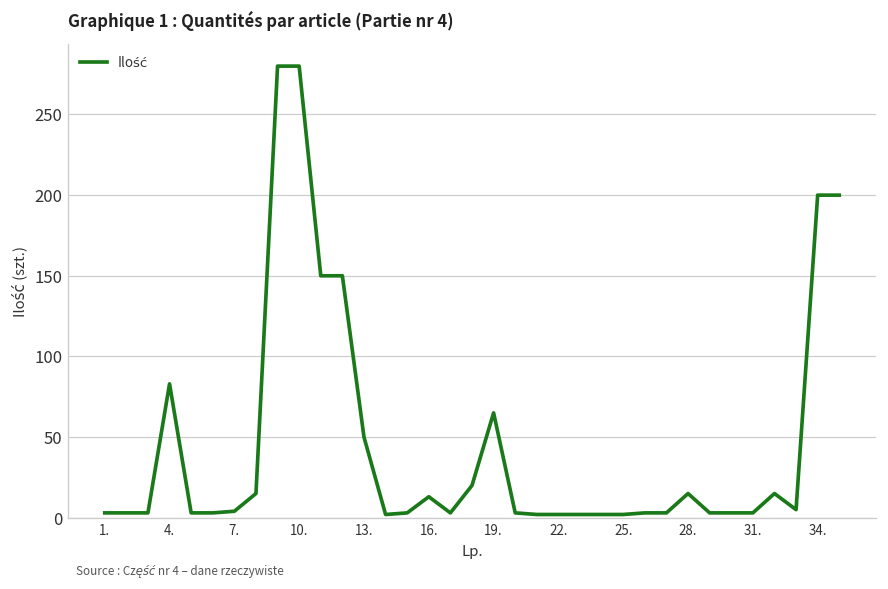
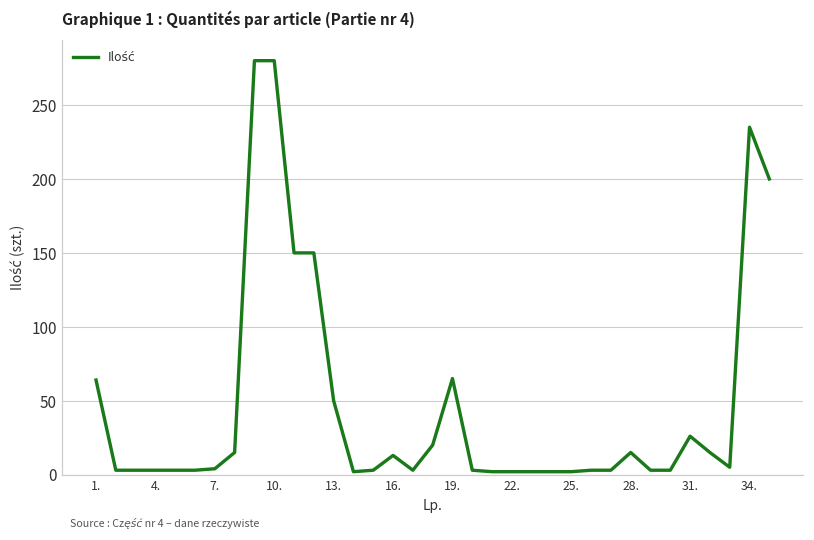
  {
-   "1.": 3,
-   "4.": 83,
+   "1.": 64,
+   "4.": 3,
    "7.": 4,
    "10.": 280,
    "13.": 50,
    "16.": 13,
    "19.": 65,
    "22.": 2,
    "25.": 2,
    "28.": 15,
-   "31.": 3,
-   "34.": 200
+   "31.": 26,
+   "34.": 235
  }
